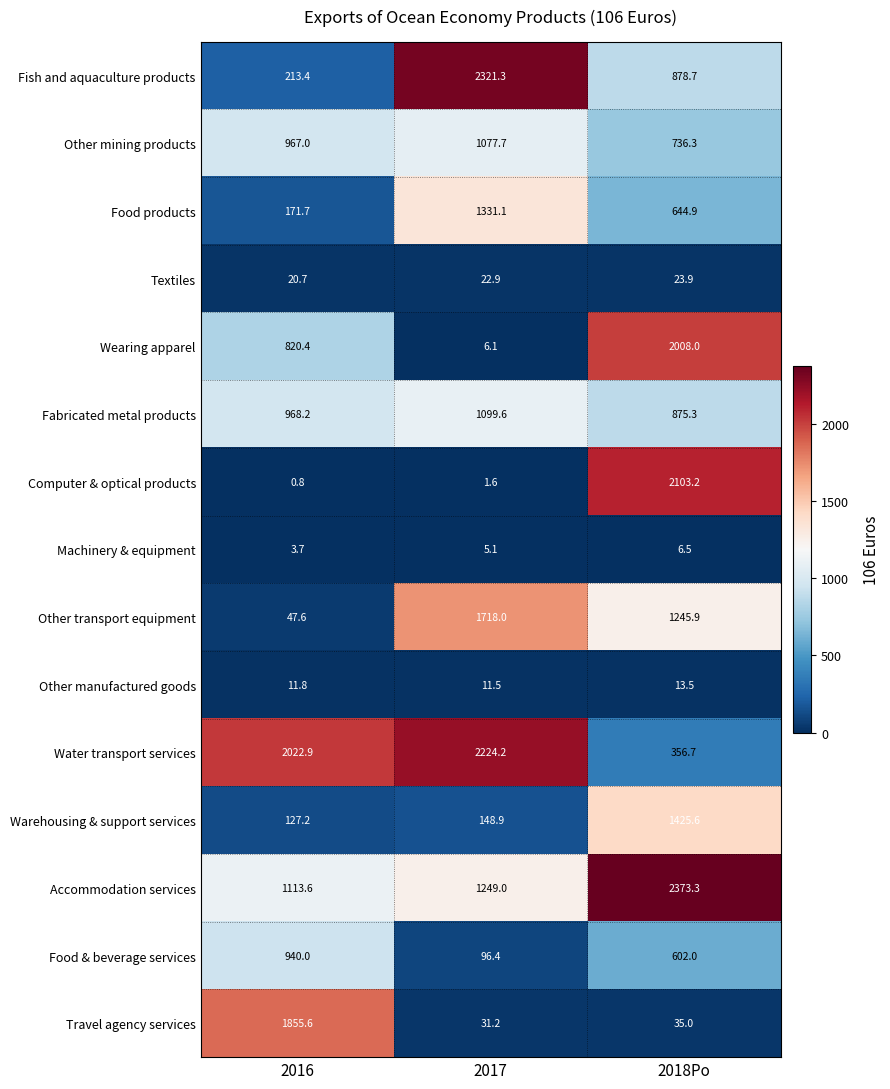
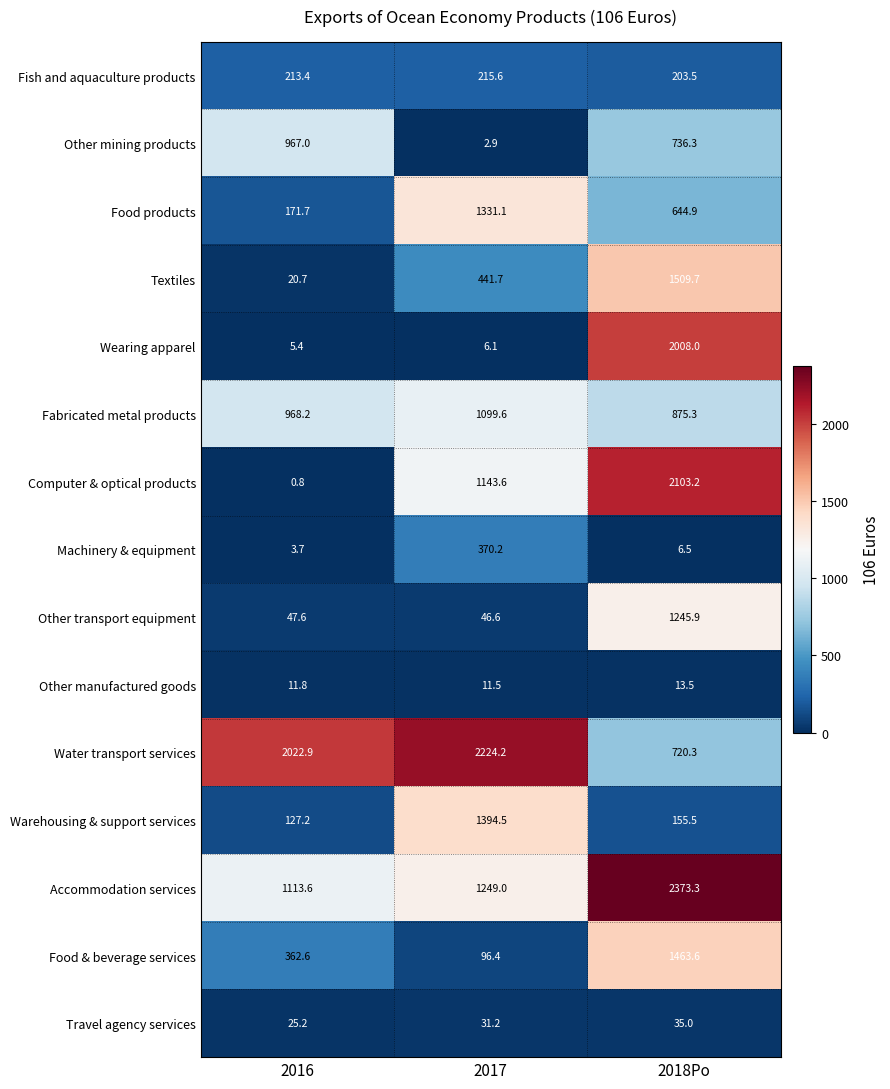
  {
    "Fish and aquaculture products": {
      "2016": 213.4,
-     "2017": 2321.3,
-     "2018Po": 878.7
+     "2017": 215.6,
+     "2018Po": 203.5
    },
    "Other mining products": {
      "2016": 967.0,
-     "2017": 1077.7,
+     "2017": 2.9,
      "2018Po": 736.3
    },
    "Food products": {
      "2016": 171.7,
      "2017": 1331.1,
      "2018Po": 644.9
    },
    "Textiles": {
      "2016": 20.7,
-     "2017": 22.9,
-     "2018Po": 23.9
+     "2017": 441.7,
+     "2018Po": 1509.7
    },
    "Wearing apparel": {
-     "2016": 820.4,
+     "2016": 5.4,
      "2017": 6.1,
      "2018Po": 2008.0
    },
    "Fabricated metal products": {
      "2016": 968.2,
      "2017": 1099.6,
      "2018Po": 875.3
    },
    "Computer & optical products": {
      "2016": 0.8,
-     "2017": 1.6,
+     "2017": 1143.6,
      "2018Po": 2103.2
    },
    "Machinery & equipment": {
      "2016": 3.7,
-     "2017": 5.1,
+     "2017": 370.2,
      "2018Po": 6.5
    },
    "Other transport equipment": {
      "2016": 47.6,
-     "2017": 1718.0,
+     "2017": 46.6,
      "2018Po": 1245.9
    },
    "Other manufactured goods": {
      "2016": 11.8,
      "2017": 11.5,
      "2018Po": 13.5
    },
    "Water transport services": {
      "2016": 2022.9,
      "2017": 2224.2,
-     "2018Po": 356.7
+     "2018Po": 720.3
    },
    "Warehousing & support services": {
      "2016": 127.2,
-     "2017": 148.9,
-     "2018Po": 1425.6
+     "2017": 1394.5,
+     "2018Po": 155.5
    },
    "Accommodation services": {
      "2016": 1113.6,
      "2017": 1249.0,
      "2018Po": 2373.3
    },
    "Food & beverage services": {
-     "2016": 940.0,
+     "2016": 362.6,
      "2017": 96.4,
-     "2018Po": 602.0
+     "2018Po": 1463.6
    },
    "Travel agency services": {
-     "2016": 1855.6,
+     "2016": 25.2,
      "2017": 31.2,
      "2018Po": 35.0
    }
  }
